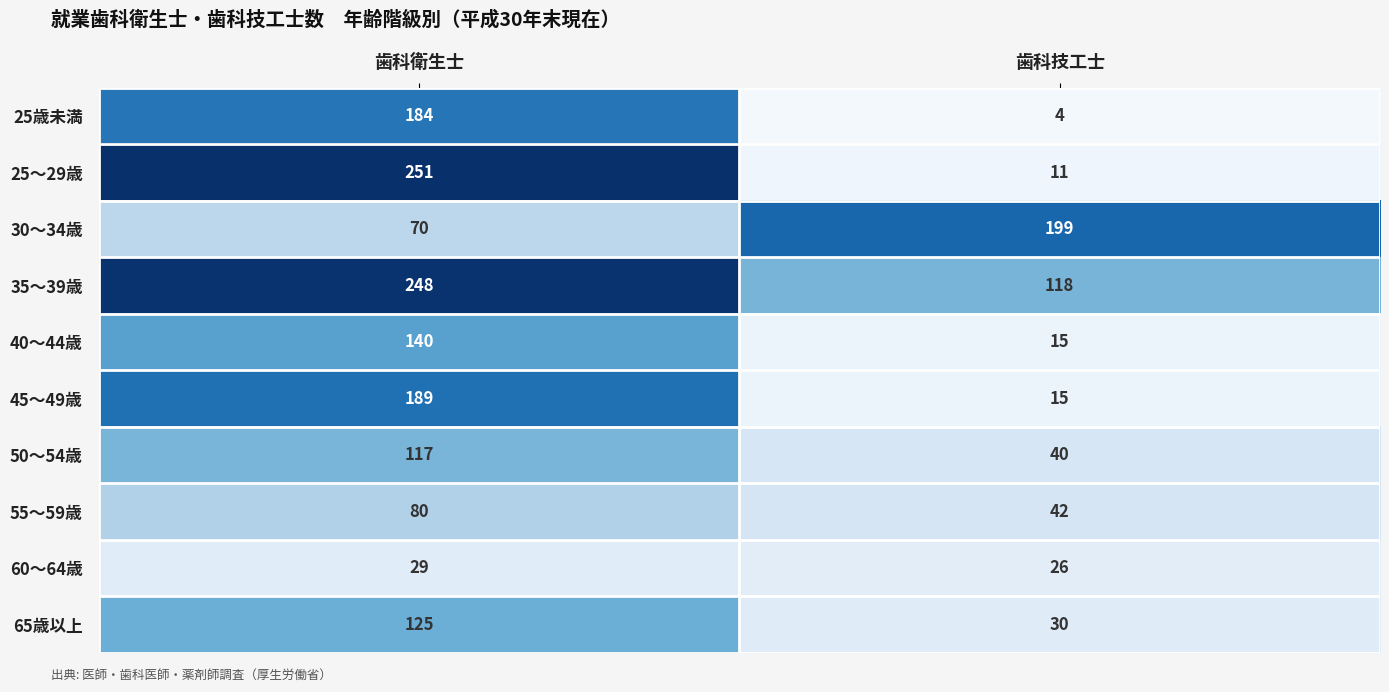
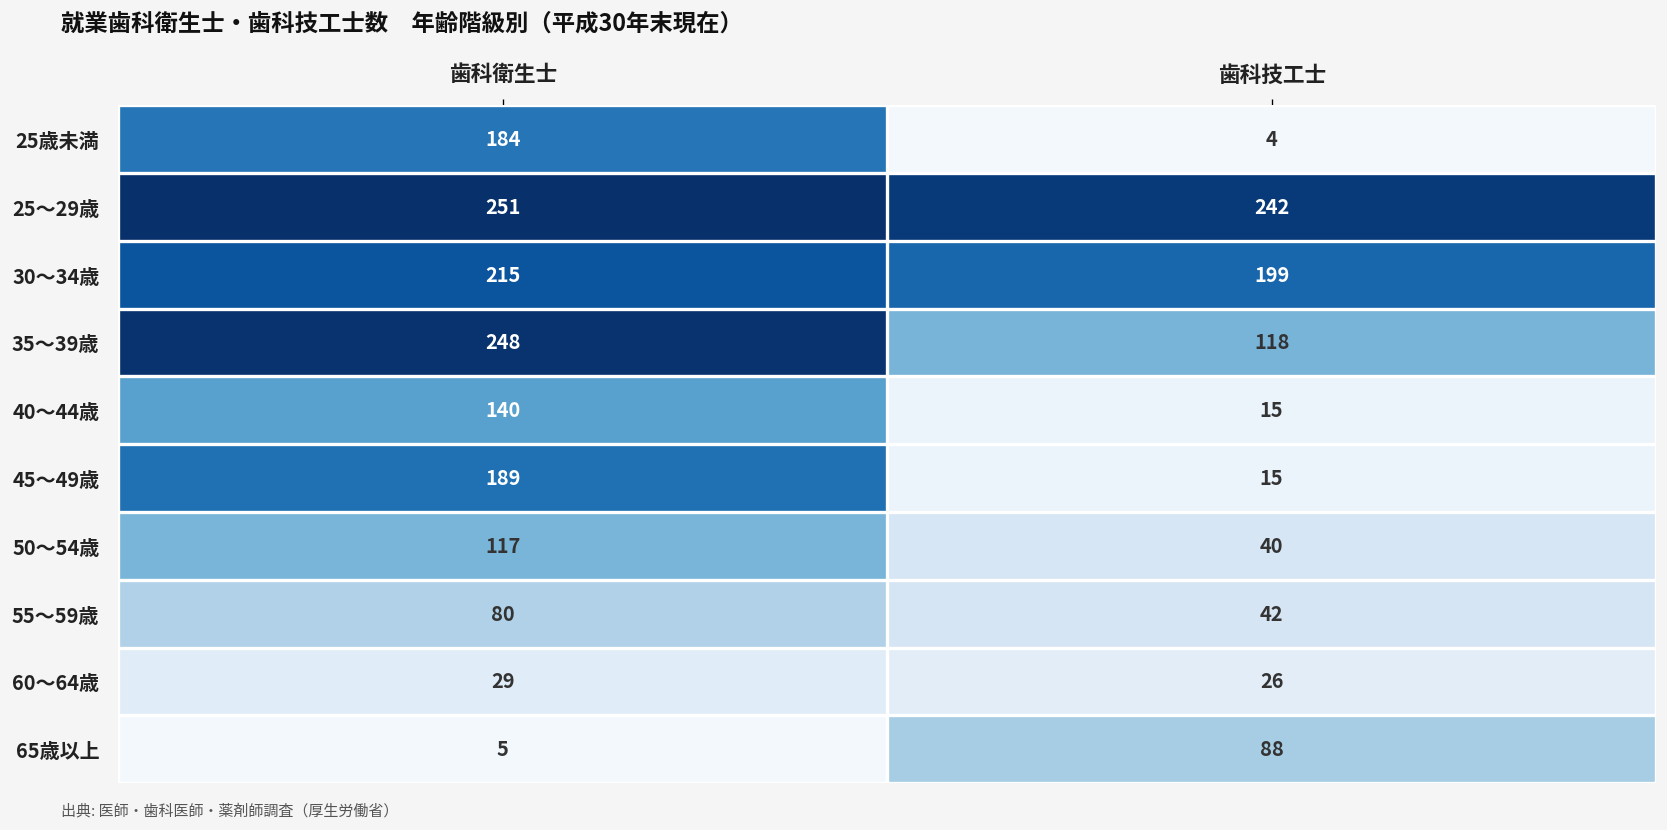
  {
    "25歳未満": {
      "歯科衛生士": 184,
      "歯科技工士": 4
    },
    "25～29歳": {
      "歯科衛生士": 251,
-     "歯科技工士": 11
+     "歯科技工士": 242
    },
    "30～34歳": {
-     "歯科衛生士": 70,
+     "歯科衛生士": 215,
      "歯科技工士": 199
    },
    "35～39歳": {
      "歯科衛生士": 248,
      "歯科技工士": 118
    },
    "40～44歳": {
      "歯科衛生士": 140,
      "歯科技工士": 15
    },
    "45～49歳": {
      "歯科衛生士": 189,
      "歯科技工士": 15
    },
    "50～54歳": {
      "歯科衛生士": 117,
      "歯科技工士": 40
    },
    "55～59歳": {
      "歯科衛生士": 80,
      "歯科技工士": 42
    },
    "60～64歳": {
      "歯科衛生士": 29,
      "歯科技工士": 26
    },
    "65歳以上": {
-     "歯科衛生士": 125,
-     "歯科技工士": 30
+     "歯科衛生士": 5,
+     "歯科技工士": 88
    }
  }
